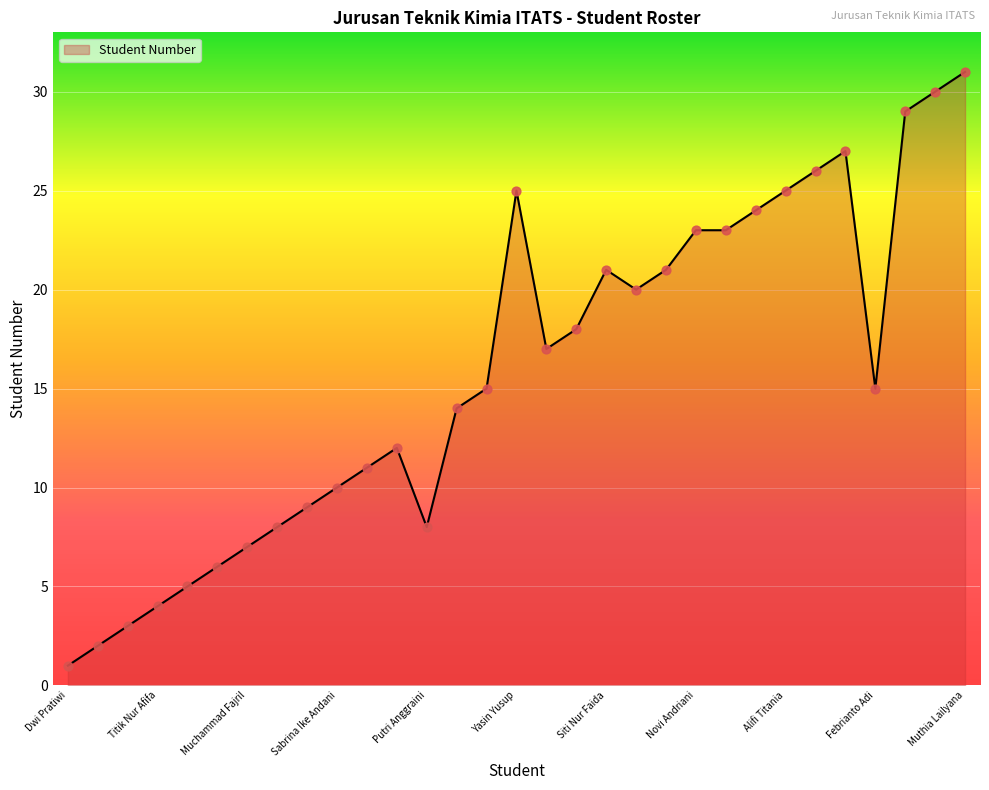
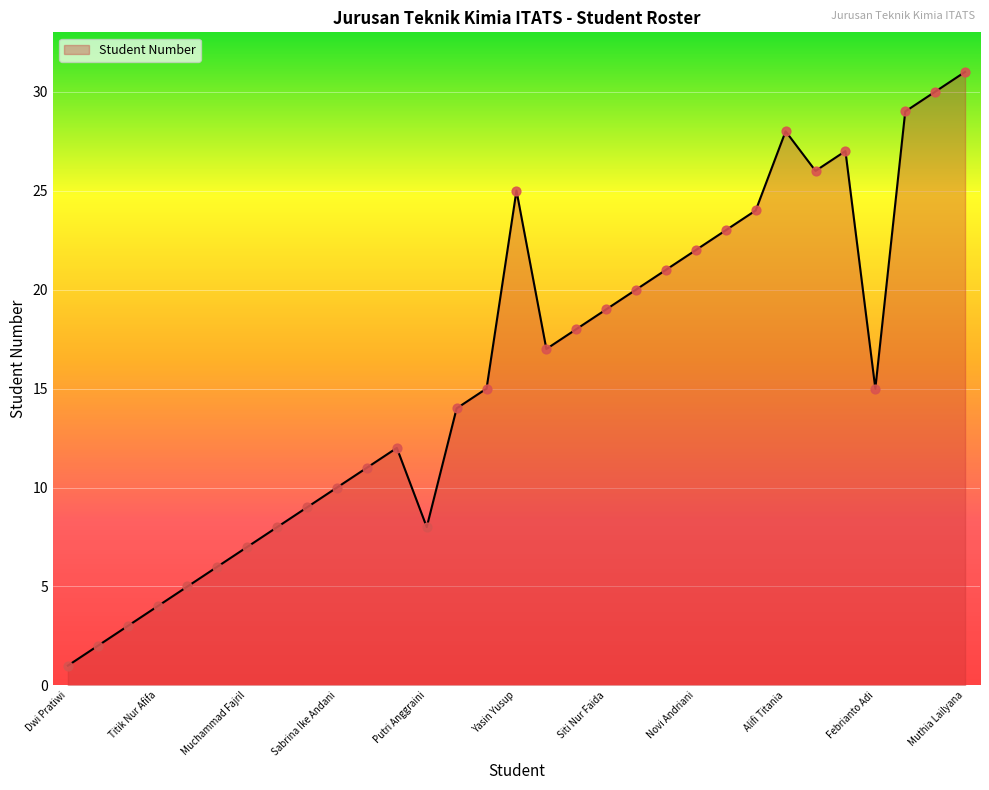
  {
    "Dwi Pratiwi": 1,
    "Titik Nur Afifa": 4,
    "Muchammad Fajril": 7,
    "Sabrina Ike Andani": 10,
    "Putri Anggraini": 8,
    "Yasin Yusup": 25,
-   "Siti Nur Faida": 21,
-   "Novi Andriani": 23,
-   "Alifi Titania": 25,
+   "Siti Nur Faida": 19,
+   "Novi Andriani": 22,
+   "Alifi Titania": 28,
    "Febrianto Adi": 15,
    "Muthia Lailyana": 31
  }
